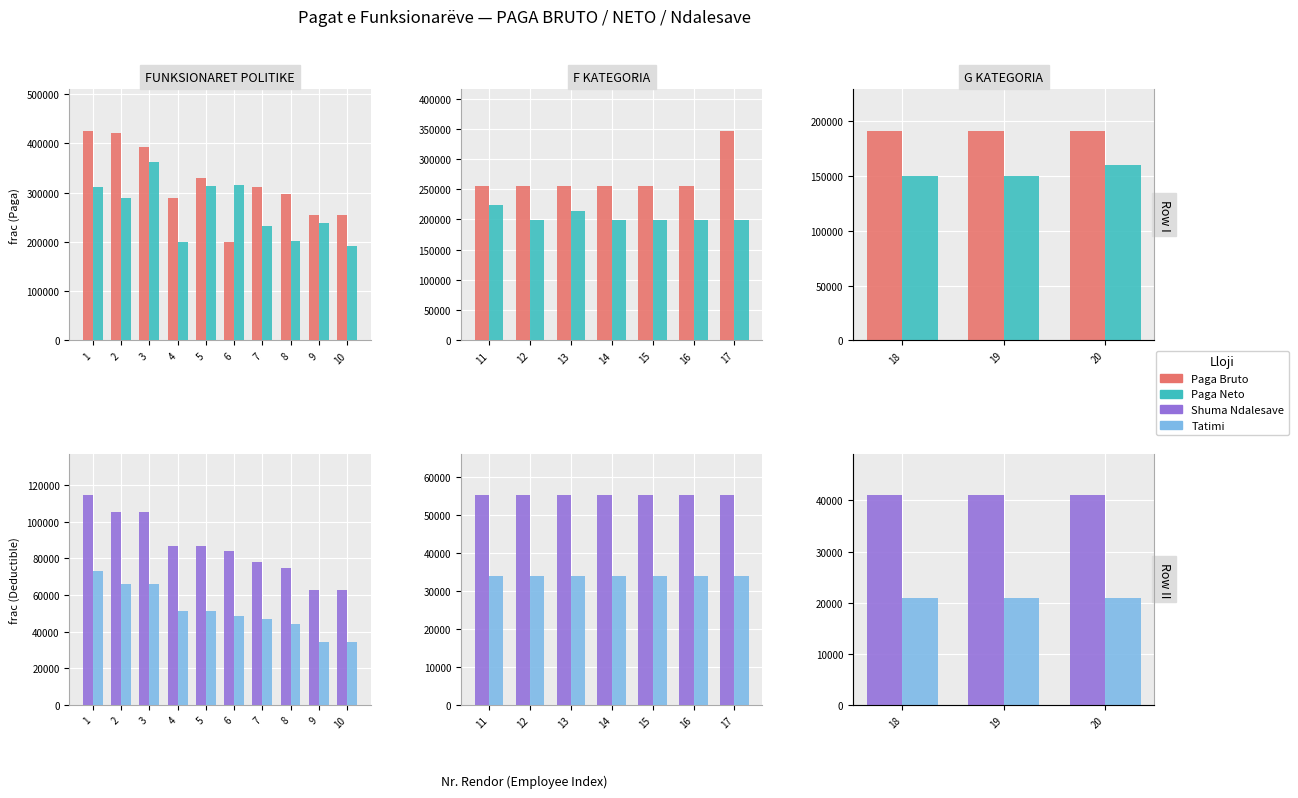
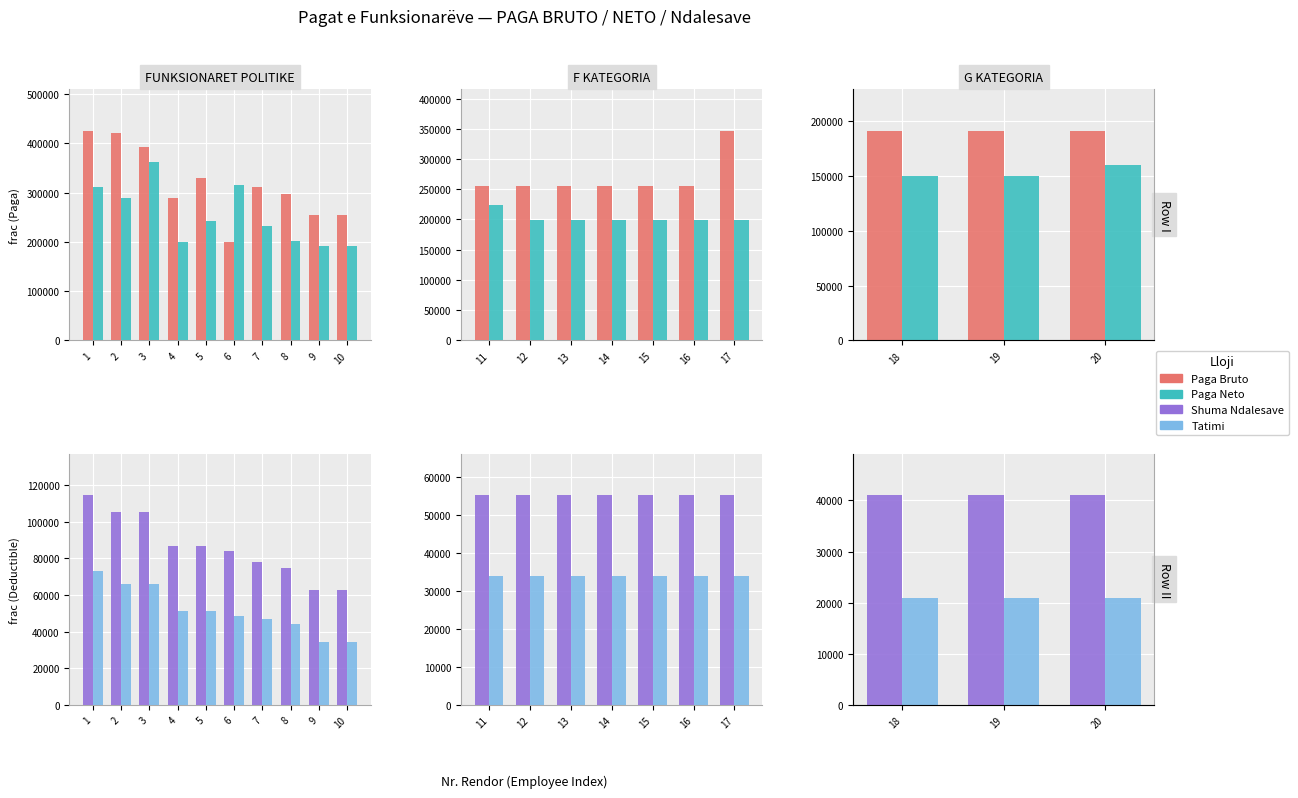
  {
    "FUNKSIONARET POLITIKE": {
      "Paga Bruto": {
        "1": 430000,
        "2": 420000,
        "3": 390000,
        "4": 290000,
        "5": 330000,
        "6": 200000,
        "7": 310000,
        "8": 300000,
        "9": 260000,
        "10": 260000
      },
      "Paga Neto": {
        "1": 310000,
        "2": 290000,
        "3": 360000,
        "4": 200000,
-       "5": 310000,
+       "5": 240000,
        "6": 310000,
        "7": 230000,
        "8": 200000,
-       "9": 240000,
+       "9": 190000,
        "10": 190000
      }
    },
    "F KATEGORIA": {
      "Paga Bruto": {
        "11": 260000,
        "12": 260000,
        "13": 260000,
        "14": 260000,
        "15": 260000,
        "16": 260000,
        "17": 350000
      },
      "Paga Neto": {
        "11": 220000,
        "12": 200000,
-       "13": 210000,
+       "13": 200000,
        "14": 200000,
        "15": 200000,
        "16": 200000,
        "17": 200000
      }
    },
    "G KATEGORIA": {
      "Paga Bruto": {
        "18": 191000,
        "19": 191000,
        "20": 191000
      },
      "Paga Neto": {
        "18": 150000,
        "19": 150000,
        "20": 160000
      }
    }
  }
